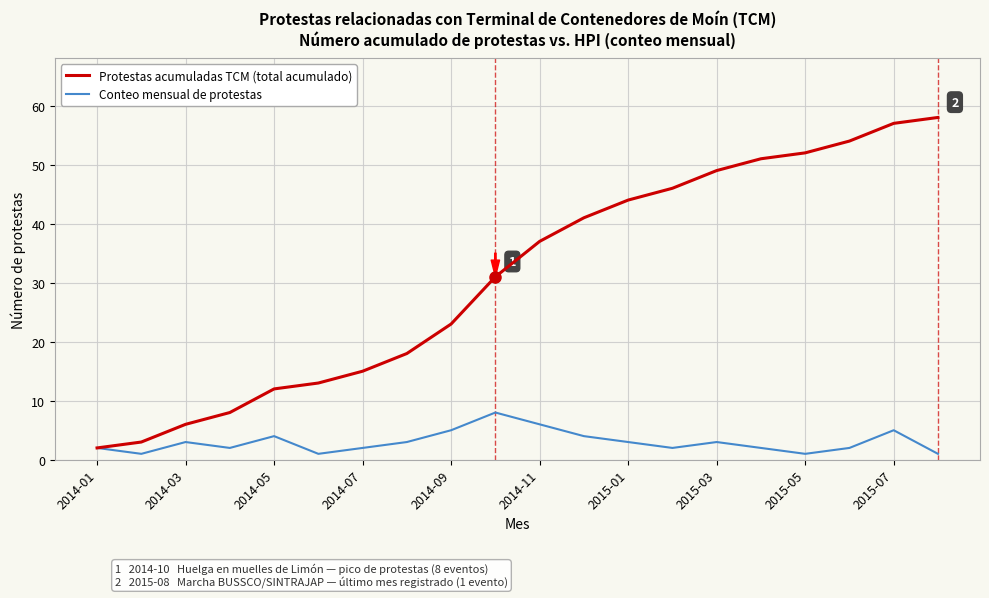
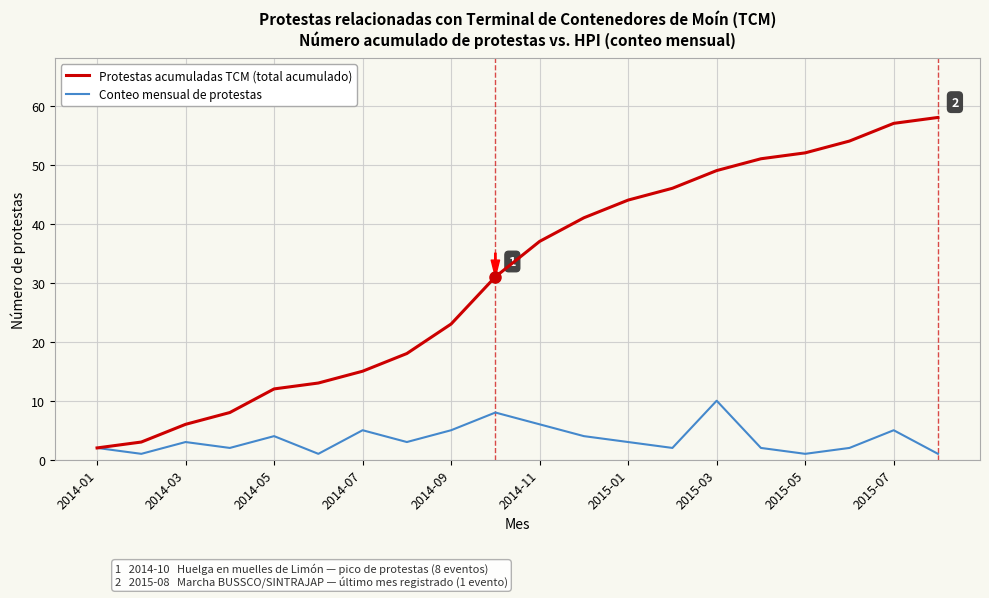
  {
    "Conteo mensual de protestas": {
      "2014-03": 3,
      "2014-05": 4,
-     "2014-07": 2,
+     "2014-07": 5,
      "2014-09": 5,
      "2014-11": 6,
      "2015-01": 3,
-     "2015-03": 3,
+     "2015-03": 10,
      "2015-05": 1,
      "2015-07": 5
    }
  }
